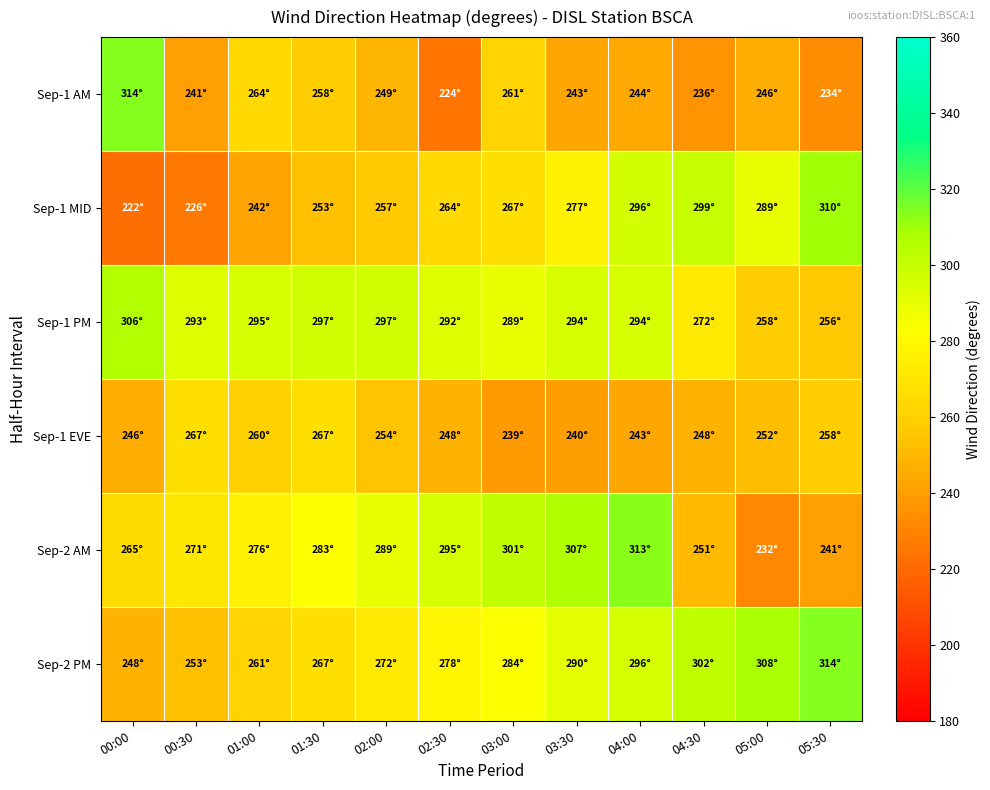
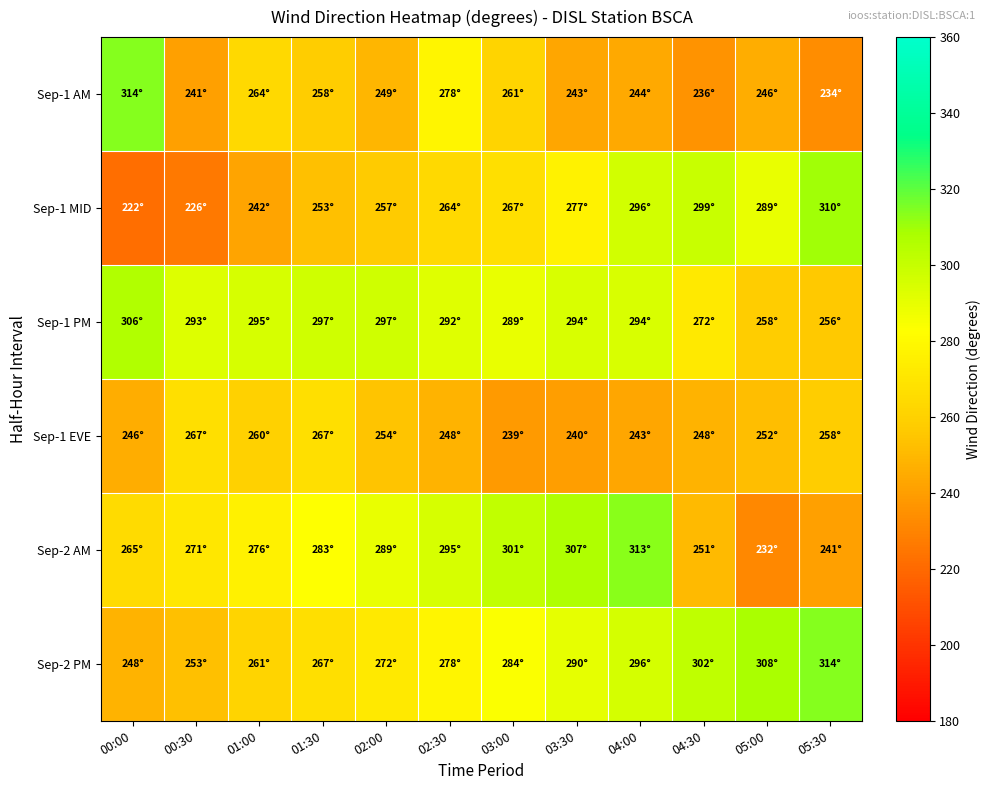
  {
    "Sep-1 AM": {
      "00:00": "314°",
      "00:30": "241°",
      "01:00": "264°",
      "01:30": "258°",
      "02:00": "249°",
-     "02:30": "224°",
+     "02:30": "278°",
      "03:00": "261°",
      "03:30": "243°",
      "04:00": "244°",
      "04:30": "236°",
      "05:00": "246°",
      "05:30": "234°"
    },
    "Sep-1 MID": {
      "00:00": "222°",
      "00:30": "226°",
      "01:00": "242°",
      "01:30": "253°",
      "02:00": "257°",
      "02:30": "264°",
      "03:00": "267°",
      "03:30": "277°",
      "04:00": "296°",
      "04:30": "299°",
      "05:00": "289°",
      "05:30": "310°"
    },
    "Sep-1 PM": {
      "00:00": "306°",
      "00:30": "293°",
      "01:00": "295°",
      "01:30": "297°",
      "02:00": "297°",
      "02:30": "292°",
      "03:00": "289°",
      "03:30": "294°",
      "04:00": "294°",
      "04:30": "272°",
      "05:00": "258°",
      "05:30": "256°"
    },
    "Sep-1 EVE": {
      "00:00": "246°",
      "00:30": "267°",
      "01:00": "260°",
      "01:30": "267°",
      "02:00": "254°",
      "02:30": "248°",
      "03:00": "239°",
      "03:30": "240°",
      "04:00": "243°",
      "04:30": "248°",
      "05:00": "252°",
      "05:30": "258°"
    },
    "Sep-2 AM": {
      "00:00": "265°",
      "00:30": "271°",
      "01:00": "276°",
      "01:30": "283°",
      "02:00": "289°",
      "02:30": "295°",
      "03:00": "301°",
      "03:30": "307°",
      "04:00": "313°",
      "04:30": "251°",
      "05:00": "232°",
      "05:30": "241°"
    },
    "Sep-2 PM": {
      "00:00": "248°",
      "00:30": "253°",
      "01:00": "261°",
      "01:30": "267°",
      "02:00": "272°",
      "02:30": "278°",
      "03:00": "284°",
      "03:30": "290°",
      "04:00": "296°",
      "04:30": "302°",
      "05:00": "308°",
      "05:30": "314°"
    }
  }
